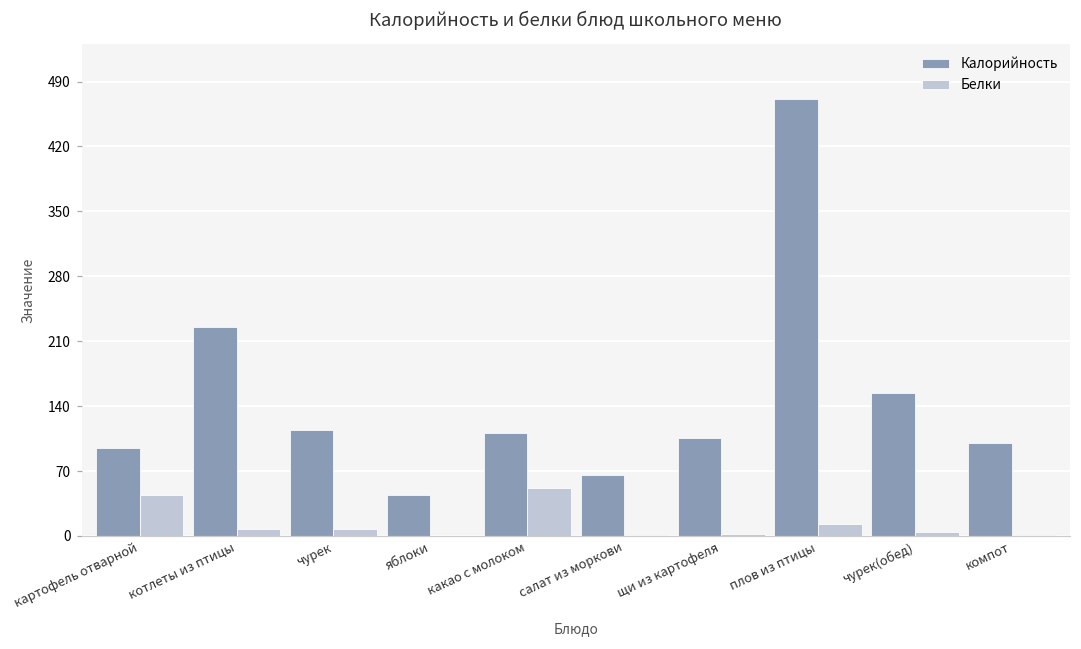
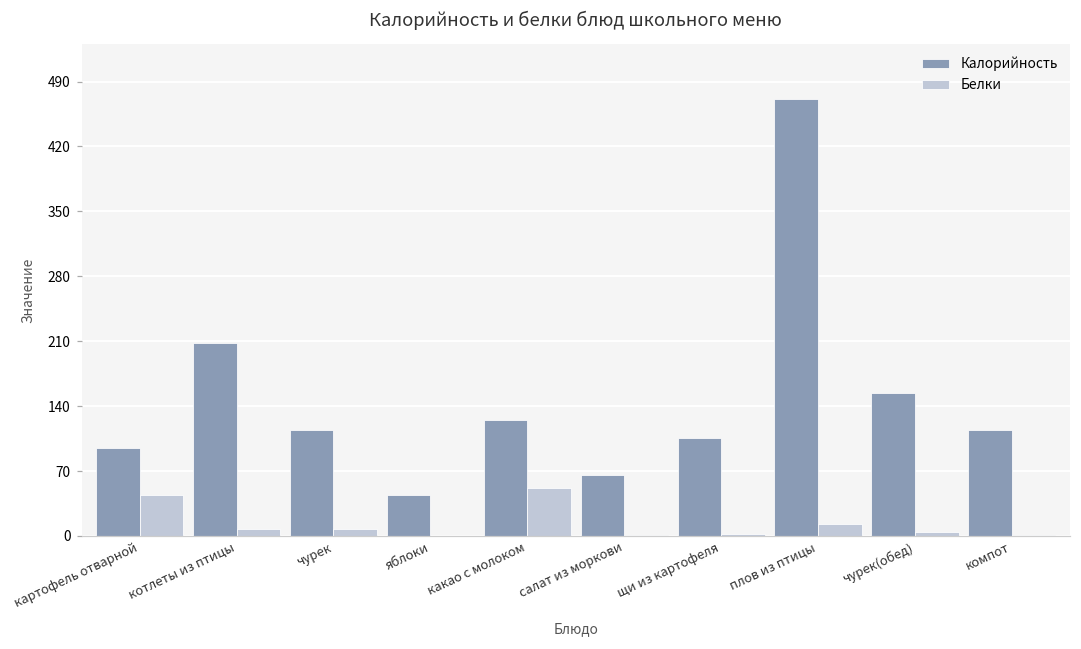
  {
    "Калорийность": {
      "картофель отварной": 90,
-     "котлеты из птицы": 230,
+     "котлеты из птицы": 210,
      "чурек": 110,
      "яблоки": 40,
-     "какао с молоком": 110,
+     "какао с молоком": 130,
      "салат из моркови": 70,
      "щи из картофеля": 110,
      "плов из птицы": 470,
      "чурек(обед)": 150,
-     "компот": 100
+     "компот": 110
    },
    "Белки": {
      "картофель отварной": 40,
      "котлеты из птицы": 10,
      "чурек": 10,
      "какао с молоком": 50,
      "плов из птицы": 10,
      "чурек(обед)": 0
    }
  }
